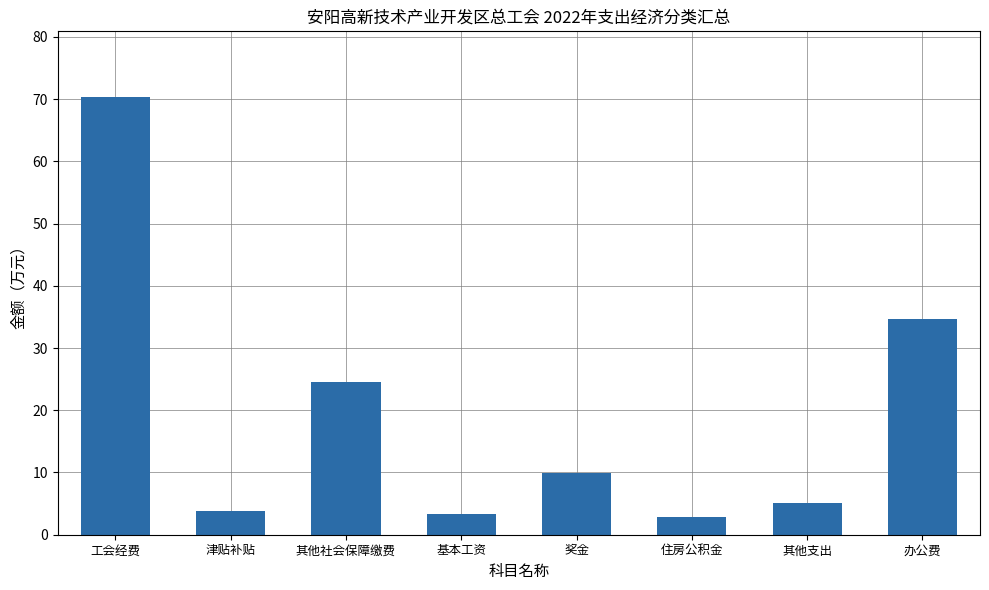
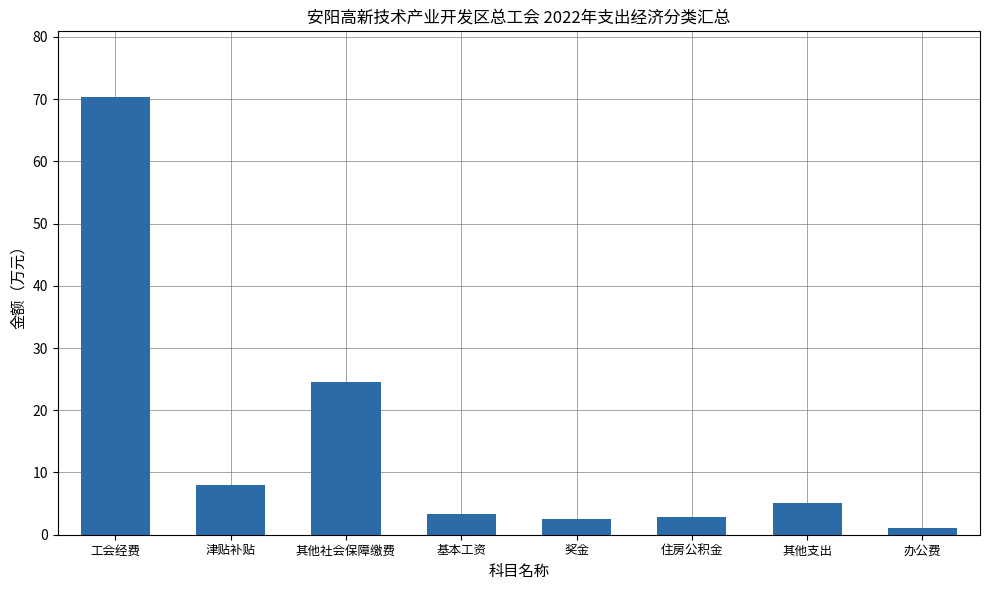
  {
    "工会经费": 70,
-   "津贴补贴": 4,
+   "津贴补贴": 8,
    "其他社会保障缴费": 24,
    "基本工资": 3,
-   "奖金": 10,
+   "奖金": 3,
    "住房公积金": 3,
    "其他支出": 5,
-   "办公费": 35
+   "办公费": 1
  }
